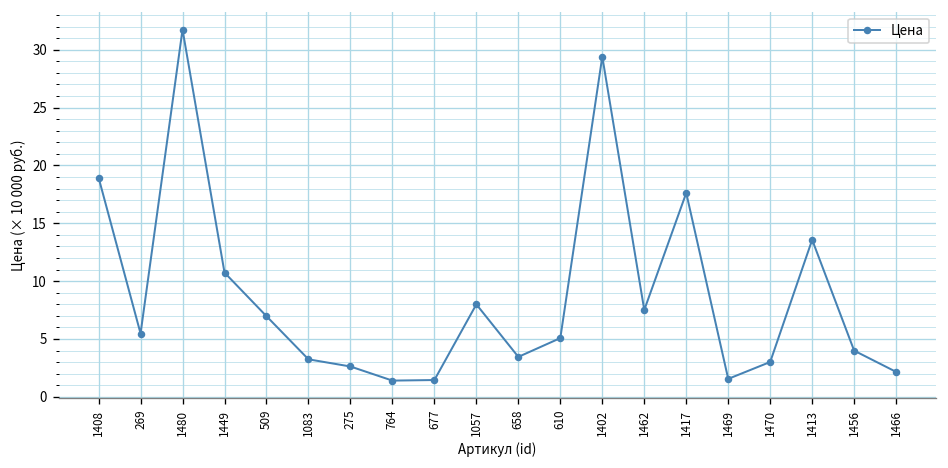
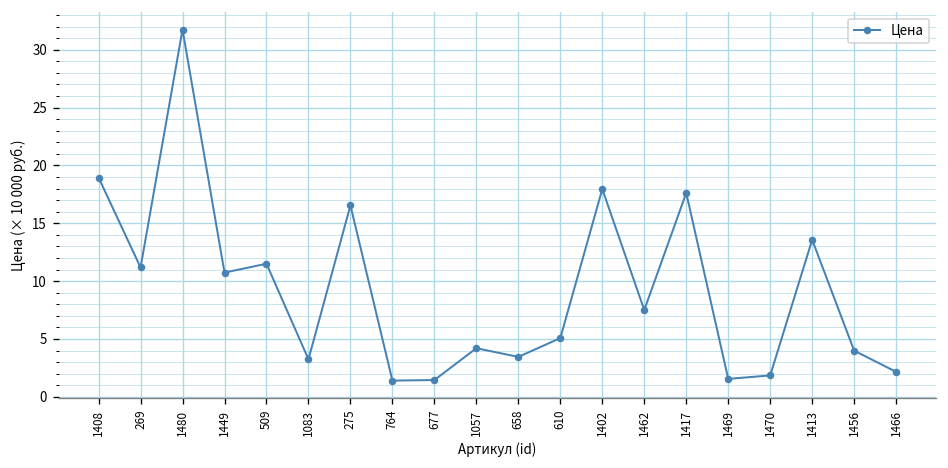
  {
    "1408": 19,
-   "269": 5,
+   "269": 11,
    "1480": 32,
    "1449": 11,
-   "509": 7,
+   "509": 12,
    "1083": 3,
-   "275": 3,
+   "275": 17,
    "764": 1,
    "677": 1,
-   "1057": 8,
+   "1057": 4,
    "658": 3,
    "610": 5,
-   "1402": 29,
+   "1402": 18,
    "1462": 8,
    "1417": 18,
    "1469": 2,
-   "1470": 3,
+   "1470": 2,
    "1413": 14,
    "1456": 4,
    "1466": 2
  }
